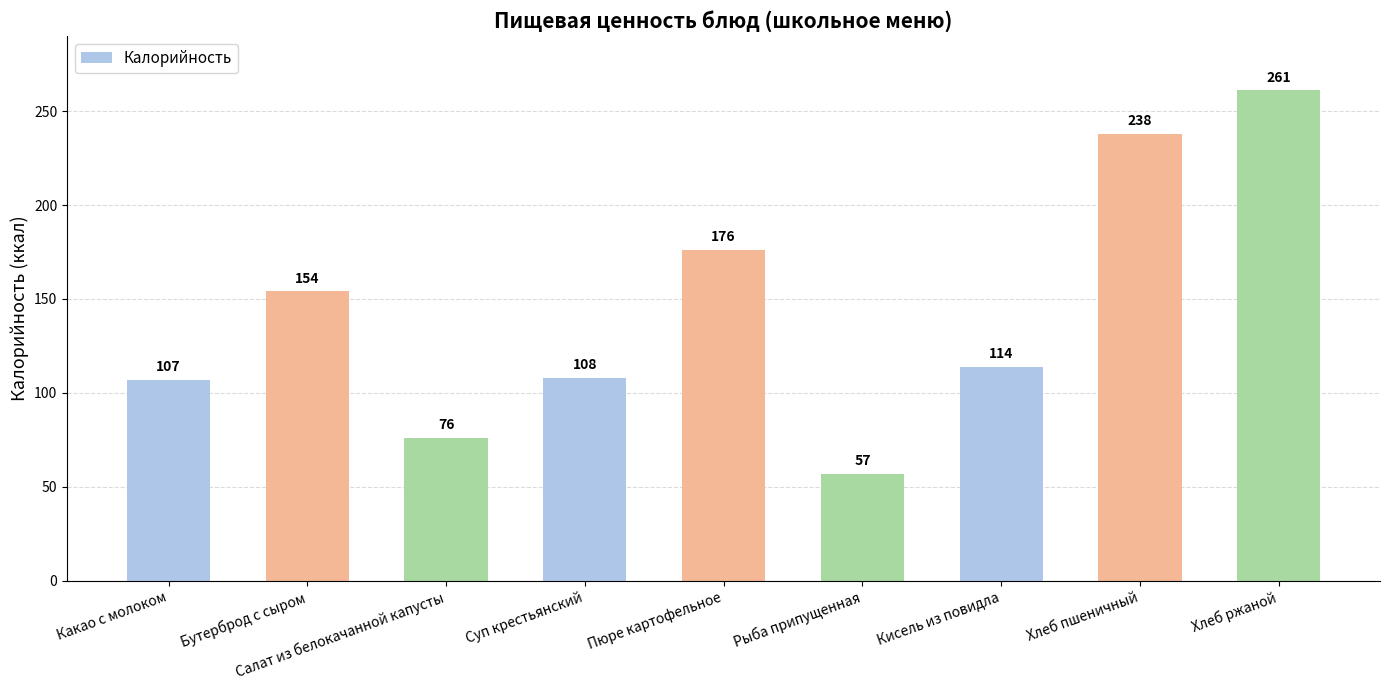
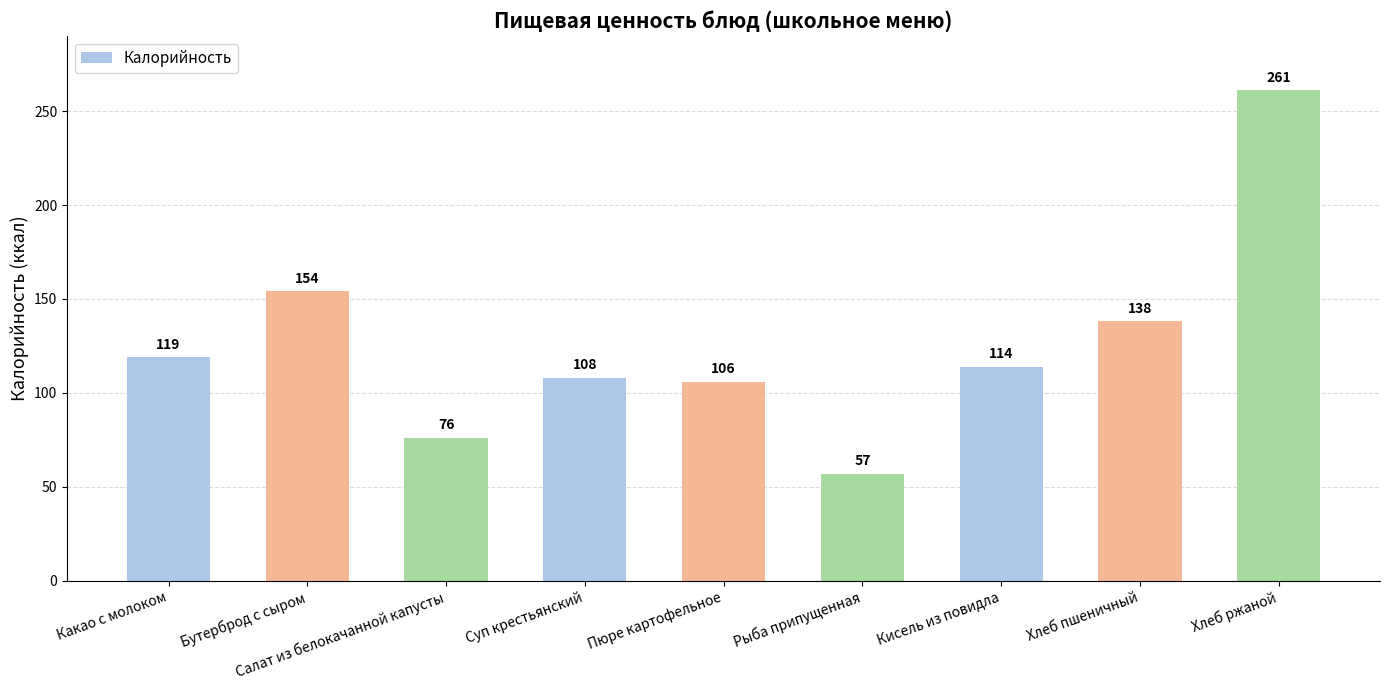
  {
-   "Какао с молоком": 107,
+   "Какао с молоком": 119,
    "Бутерброд с сыром": 154,
    "Салат из белокачанной капусты": 76,
    "Суп крестьянский": 108,
-   "Пюре картофельное": 176,
+   "Пюре картофельное": 106,
    "Рыба припущенная": 57,
    "Кисель из повидла": 114,
-   "Хлеб пшеничный": 238,
+   "Хлеб пшеничный": 138,
    "Хлеб ржаной": 261
  }
